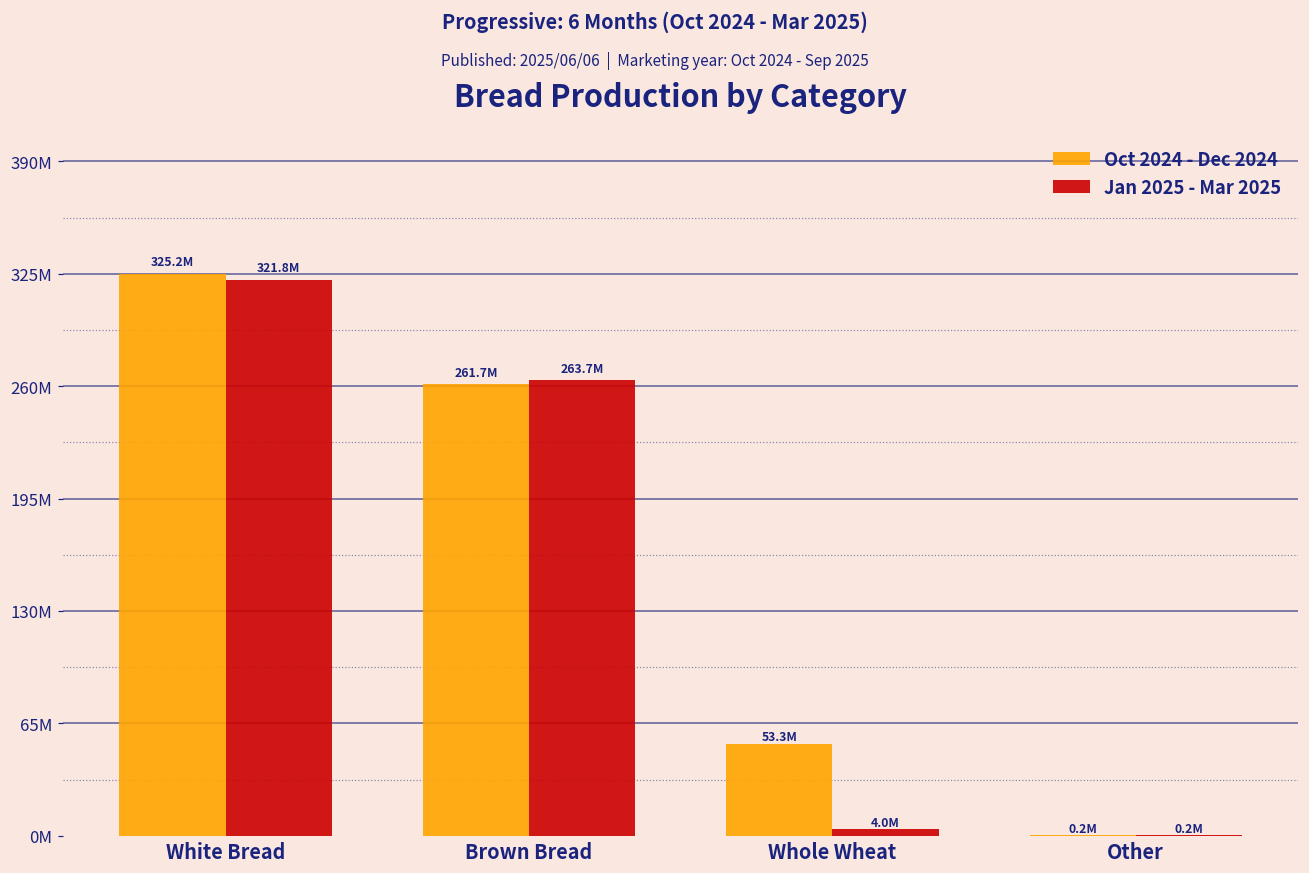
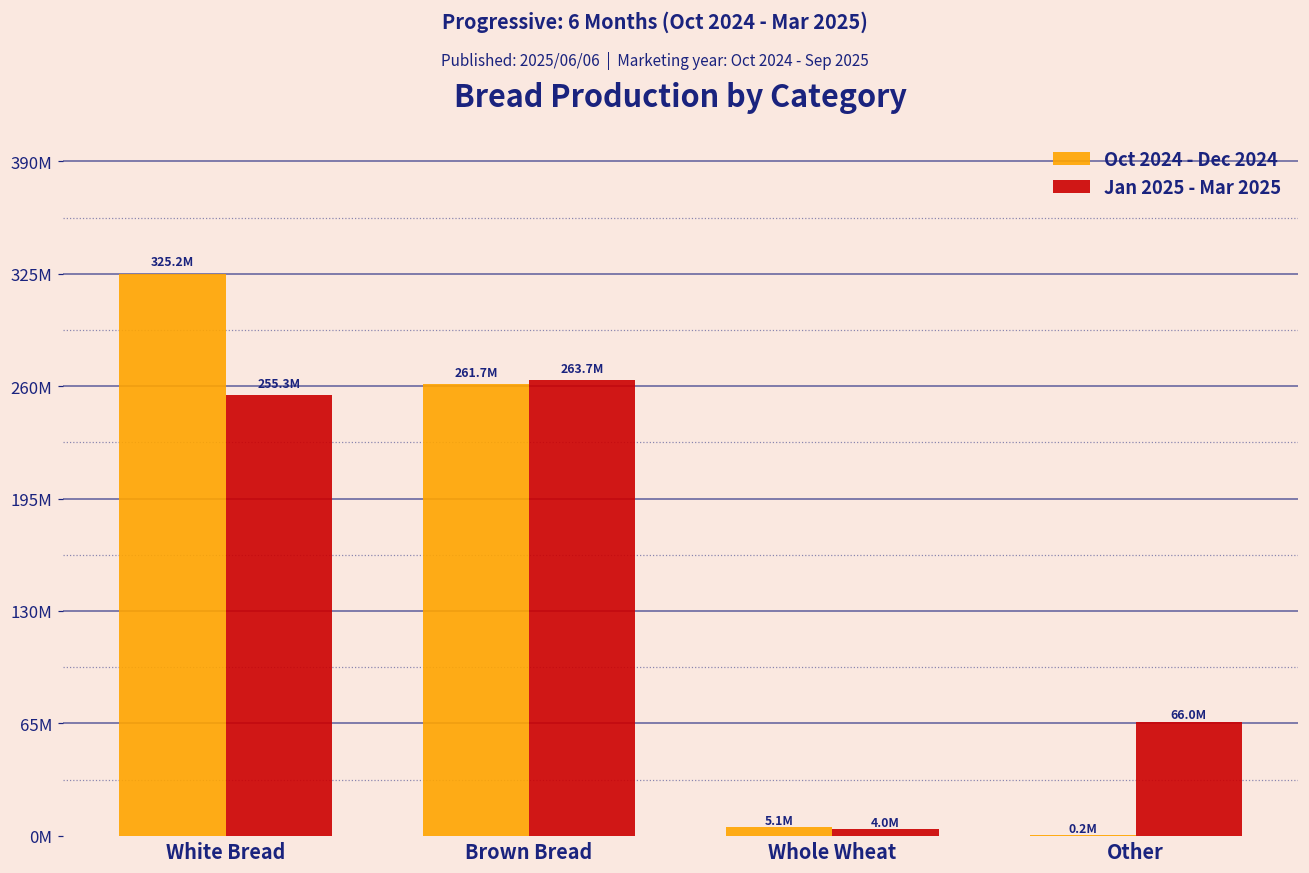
  {
    "Oct 2024 - Dec 2024": {
      "White Bread": "325.2M",
      "Brown Bread": "261.7M",
-     "Whole Wheat": "53.3M",
+     "Whole Wheat": "5.1M",
      "Other": "0.2M"
    },
    "Jan 2025 - Mar 2025": {
-     "White Bread": "321.8M",
+     "White Bread": "255.3M",
      "Brown Bread": "263.7M",
      "Whole Wheat": "4.0M",
-     "Other": "0.2M"
+     "Other": "66.0M"
    }
  }
